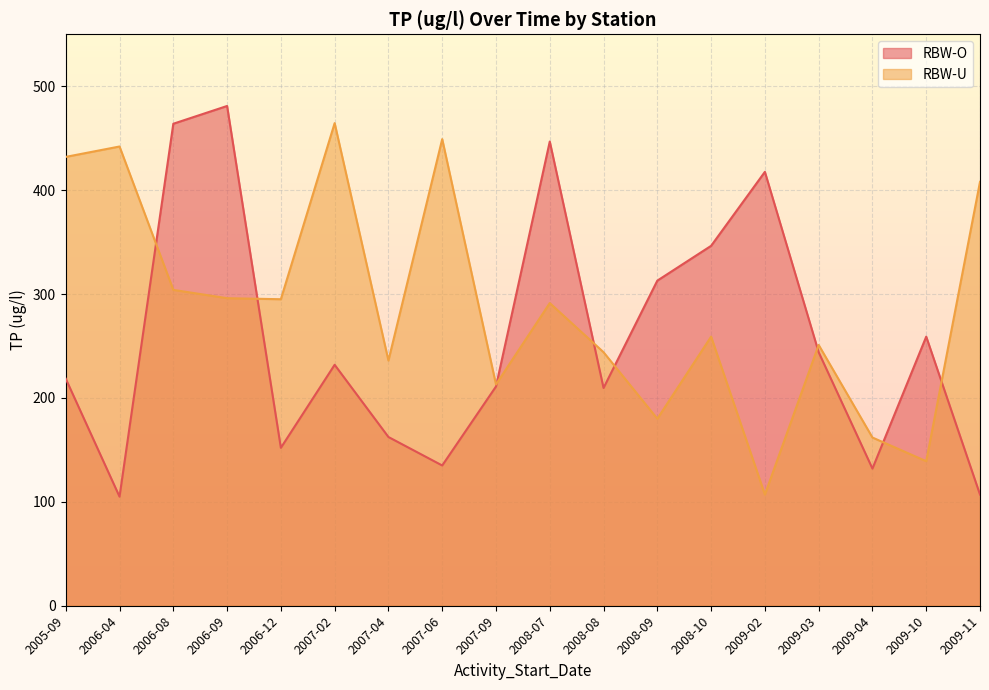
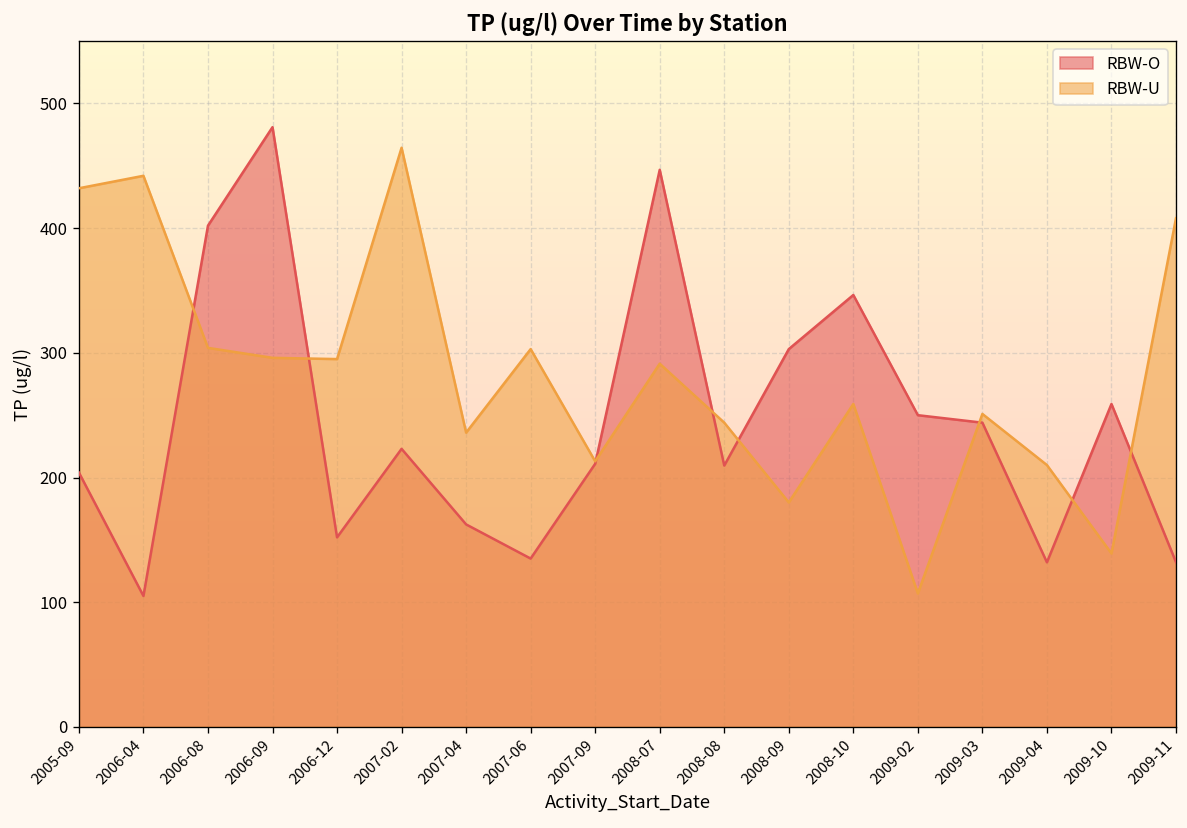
  {
    "RBW-O": {
-     "2005-09": 219,
+     "2005-09": 204,
      "2006-04": 105,
-     "2006-08": 464,
+     "2006-08": 402,
      "2006-09": 481,
      "2006-12": 152,
-     "2007-02": 232,
+     "2007-02": 223,
      "2007-04": 162,
      "2007-06": 135,
      "2008-07": 447,
      "2008-08": 210,
-     "2008-09": 313,
+     "2008-09": 303,
      "2008-10": 346,
-     "2009-02": 418,
+     "2009-02": 250,
      "2009-03": 244,
      "2009-04": 132,
      "2009-10": 259,
-     "2009-11": 107
+     "2009-11": 132
    },
    "RBW-U": {
      "2005-09": 432,
      "2006-04": 442,
      "2006-08": 304,
      "2006-09": 296,
      "2006-12": 295,
      "2007-02": 465,
      "2007-04": 236,
-     "2007-06": 449,
+     "2007-06": 303,
      "2008-07": 291,
      "2008-08": 244,
      "2008-09": 180,
      "2008-10": 259,
      "2009-02": 107,
      "2009-03": 251,
-     "2009-04": 162,
+     "2009-04": 210,
      "2009-10": 139,
      "2009-11": 408
    }
  }
